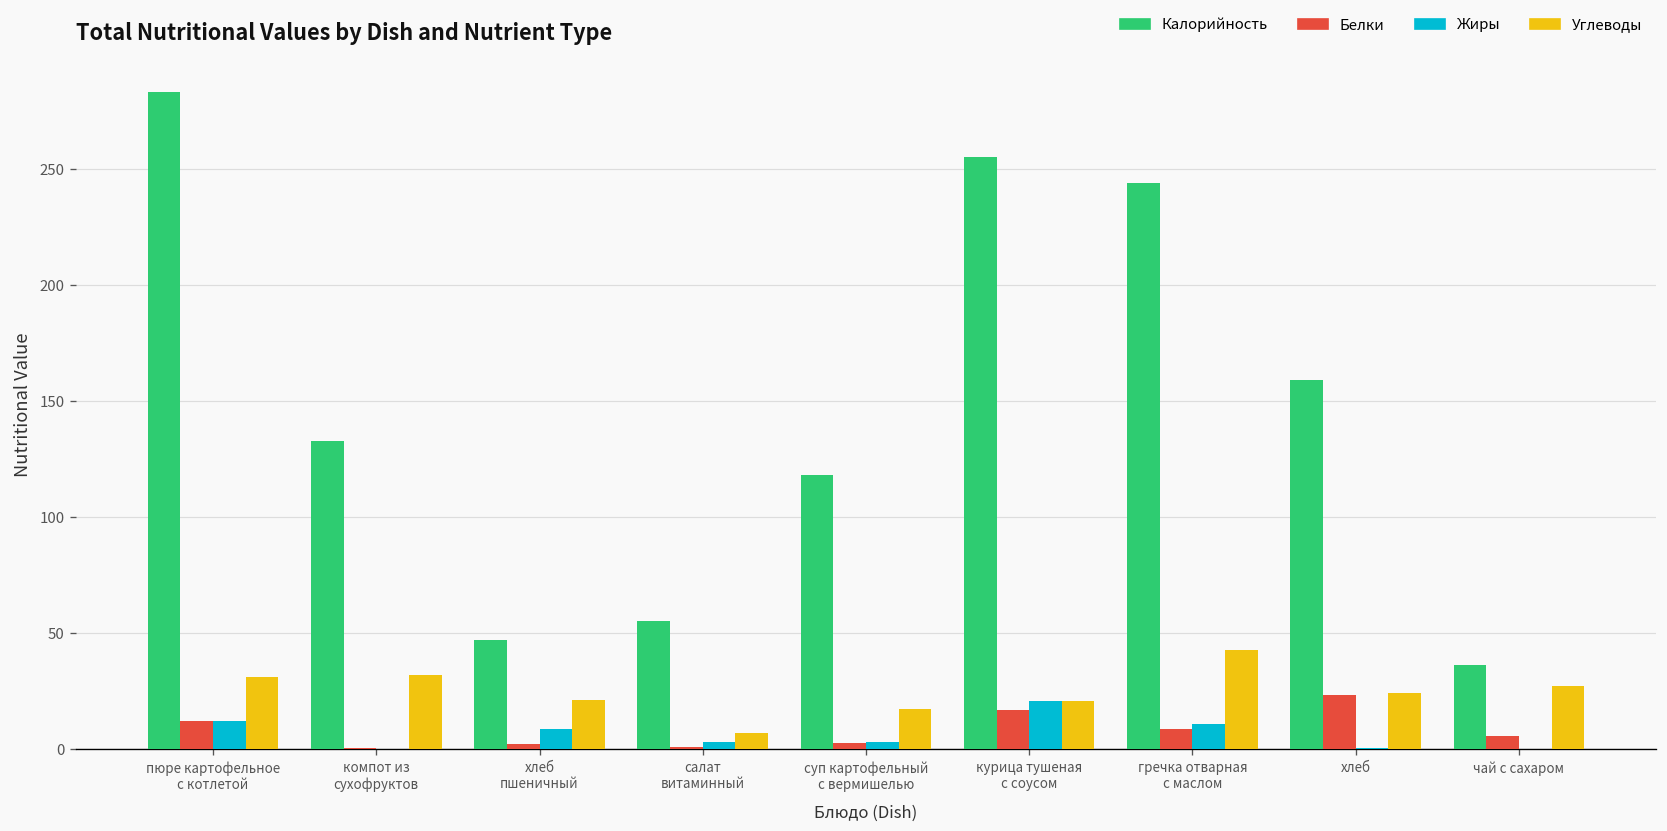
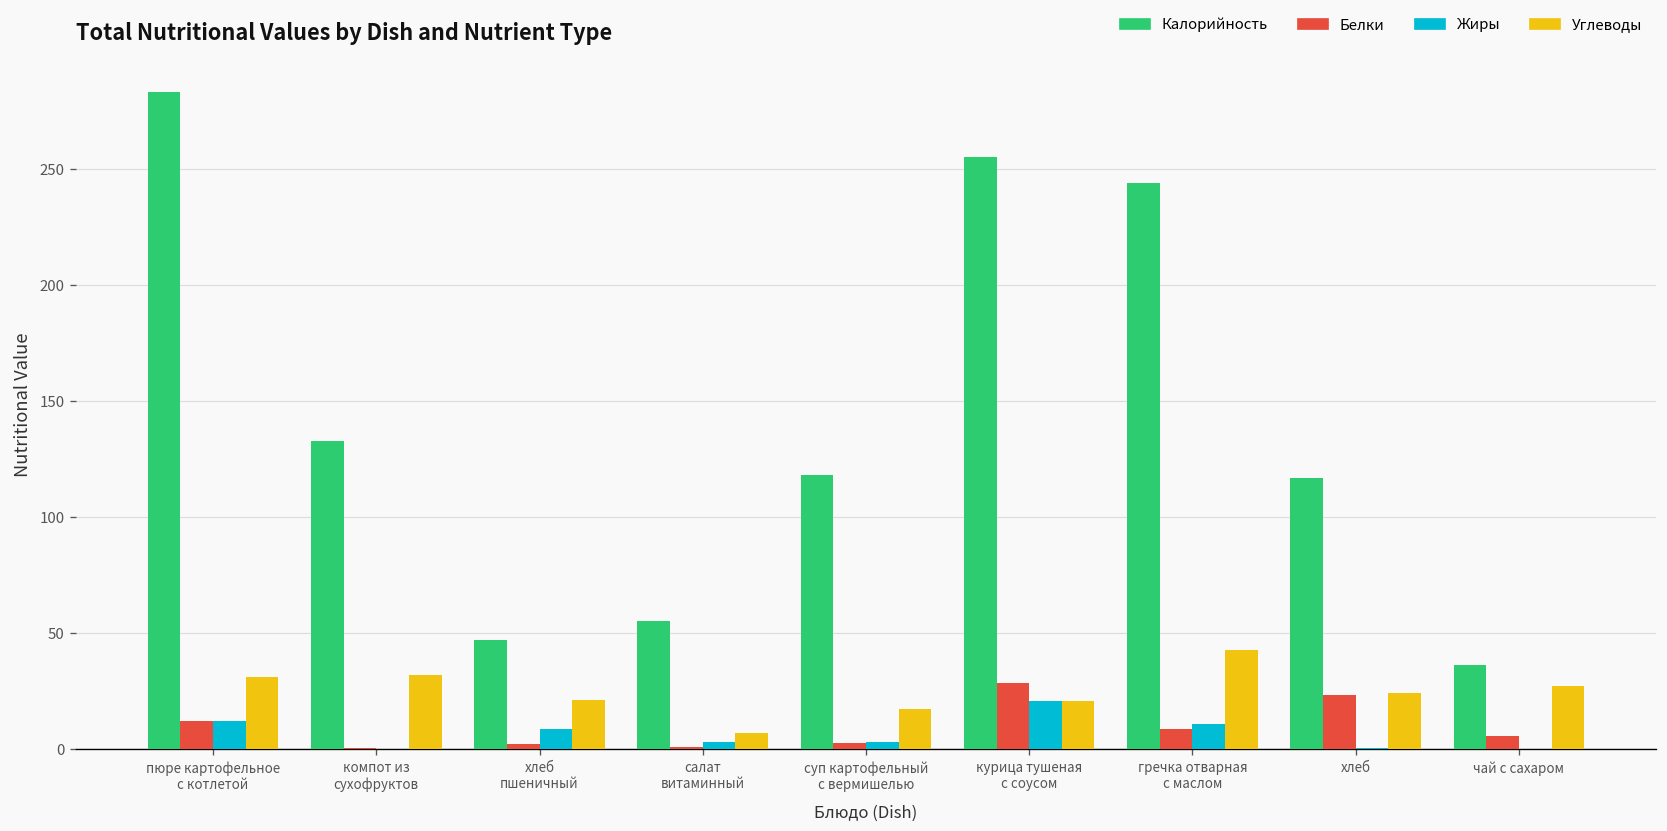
  {
    "Калорийность": {
      "пюре картофельное с котлетой": 283,
      "компот из сухофруктов": 133,
      "хлеб пшеничный": 47,
      "салат витаминный": 55,
      "суп картофельный с вермишелью": 118,
      "курица тушеная с соусом": 255,
      "гречка отварная с маслом": 244,
-     "хлеб": 159,
+     "хлеб": 117,
      "чай с сахаром": 36
    },
    "Белки": {
      "пюре картофельное с котлетой": 12,
      "хлеб пшеничный": 2,
      "суп картофельный с вермишелью": 3,
-     "курица тушеная с соусом": 17,
+     "курица тушеная с соусом": 28,
      "гречка отварная с маслом": 9,
      "хлеб": 23,
      "чай с сахаром": 6
    },
    "Жиры": {
      "пюре картофельное с котлетой": 12,
      "хлеб пшеничный": 9,
      "салат витаминный": 3,
      "суп картофельный с вермишелью": 3,
      "курица тушеная с соусом": 21,
      "гречка отварная с маслом": 11,
      "чай с сахаром": 0
    },
    "Углеводы": {
      "пюре картофельное с котлетой": 31,
      "компот из сухофруктов": 32,
      "хлеб пшеничный": 21,
      "салат витаминный": 7,
      "суп картофельный с вермишелью": 17,
      "курица тушеная с соусом": 21,
      "гречка отварная с маслом": 43,
      "хлеб": 24,
      "чай с сахаром": 27
    }
  }
